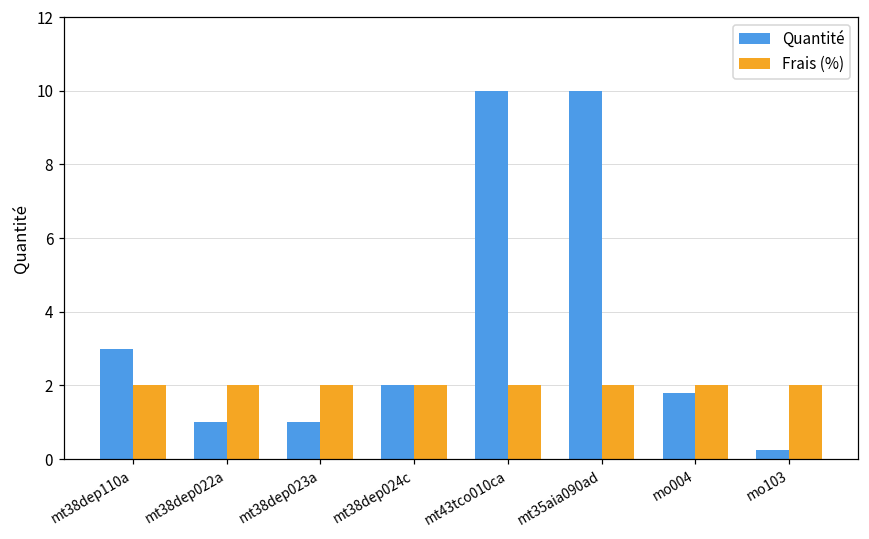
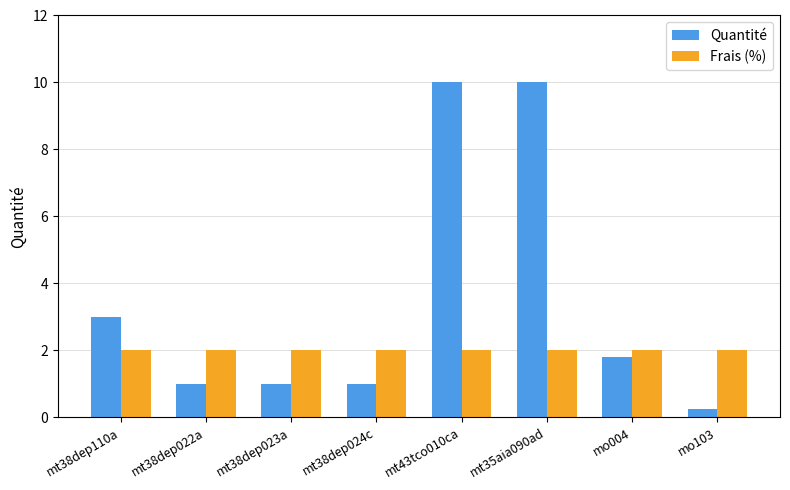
  {
    "Quantité": {
      "mt38dep110a": 3,
      "mt38dep022a": 1,
      "mt38dep023a": 1,
-     "mt38dep024c": 2,
+     "mt38dep024c": 1,
      "mt43tco010ca": 10,
      "mt35aia090ad": 10,
      "mo004": 1.8,
      "mo103": 0.2
    },
    "Frais (%)": {
      "mt38dep110a": 2,
      "mt38dep022a": 2,
      "mt38dep023a": 2,
      "mt38dep024c": 2,
      "mt43tco010ca": 2,
      "mt35aia090ad": 2,
      "mo004": 2,
      "mo103": 2
    }
  }
